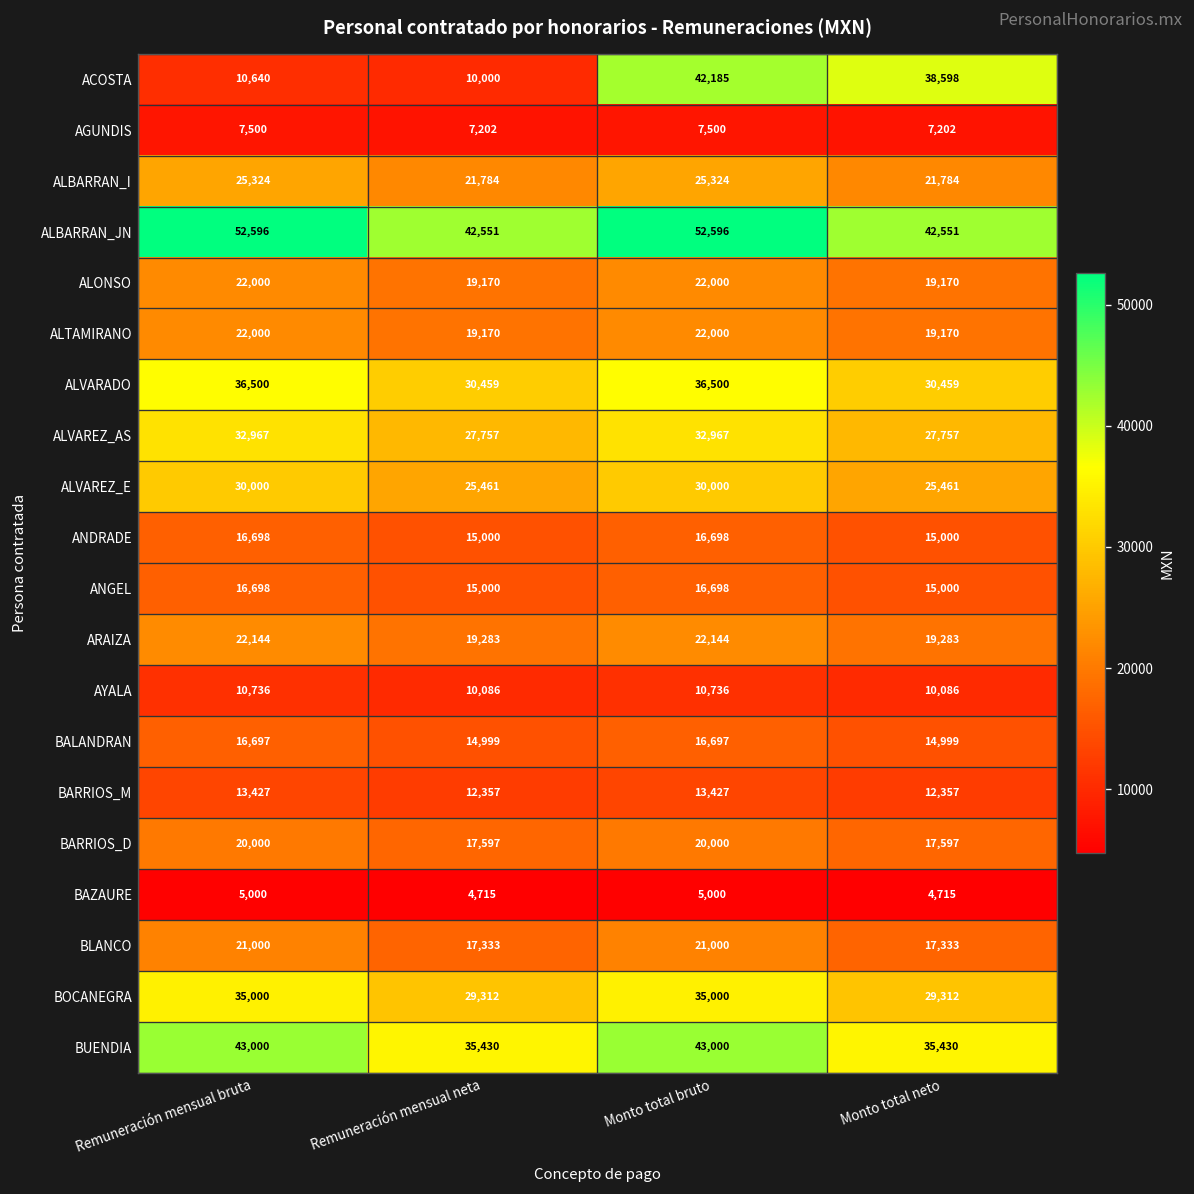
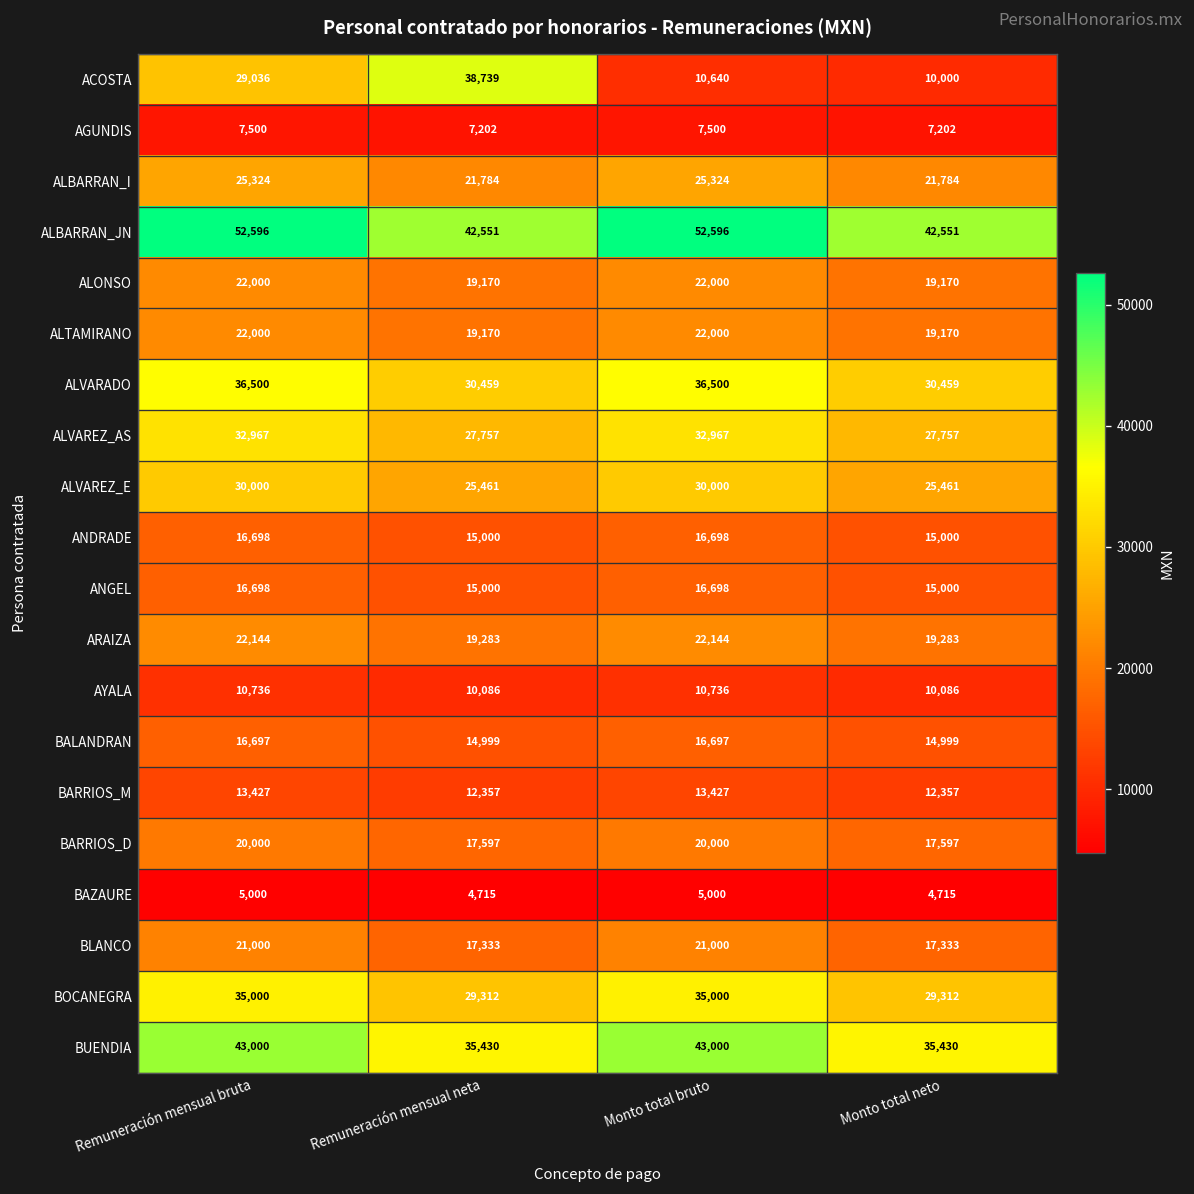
  {
    "ACOSTA": {
-     "Remuneración mensual bruta": "10,640",
-     "Remuneración mensual neta": "10,000",
-     "Monto total bruto": "42,185",
-     "Monto total neto": "38,598"
+     "Remuneración mensual bruta": "29,036",
+     "Remuneración mensual neta": "38,739",
+     "Monto total bruto": "10,640",
+     "Monto total neto": "10,000"
    },
    "AGUNDIS": {
      "Remuneración mensual bruta": "7,500",
      "Remuneración mensual neta": "7,202",
      "Monto total bruto": "7,500",
      "Monto total neto": "7,202"
    },
    "ALBARRAN_I": {
      "Remuneración mensual bruta": "25,324",
      "Remuneración mensual neta": "21,784",
      "Monto total bruto": "25,324",
      "Monto total neto": "21,784"
    },
    "ALBARRAN_JN": {
      "Remuneración mensual bruta": "52,596",
      "Remuneración mensual neta": "42,551",
      "Monto total bruto": "52,596",
      "Monto total neto": "42,551"
    },
    "ALONSO": {
      "Remuneración mensual bruta": "22,000",
      "Remuneración mensual neta": "19,170",
      "Monto total bruto": "22,000",
      "Monto total neto": "19,170"
    },
    "ALTAMIRANO": {
      "Remuneración mensual bruta": "22,000",
      "Remuneración mensual neta": "19,170",
      "Monto total bruto": "22,000",
      "Monto total neto": "19,170"
    },
    "ALVARADO": {
      "Remuneración mensual bruta": "36,500",
      "Remuneración mensual neta": "30,459",
      "Monto total bruto": "36,500",
      "Monto total neto": "30,459"
    },
    "ALVAREZ_AS": {
      "Remuneración mensual bruta": "32,967",
      "Remuneración mensual neta": "27,757",
      "Monto total bruto": "32,967",
      "Monto total neto": "27,757"
    },
    "ALVAREZ_E": {
      "Remuneración mensual bruta": "30,000",
      "Remuneración mensual neta": "25,461",
      "Monto total bruto": "30,000",
      "Monto total neto": "25,461"
    },
    "ANDRADE": {
      "Remuneración mensual bruta": "16,698",
      "Remuneración mensual neta": "15,000",
      "Monto total bruto": "16,698",
      "Monto total neto": "15,000"
    },
    "ANGEL": {
      "Remuneración mensual bruta": "16,698",
      "Remuneración mensual neta": "15,000",
      "Monto total bruto": "16,698",
      "Monto total neto": "15,000"
    },
    "ARAIZA": {
      "Remuneración mensual bruta": "22,144",
      "Remuneración mensual neta": "19,283",
      "Monto total bruto": "22,144",
      "Monto total neto": "19,283"
    },
    "AYALA": {
      "Remuneración mensual bruta": "10,736",
      "Remuneración mensual neta": "10,086",
      "Monto total bruto": "10,736",
      "Monto total neto": "10,086"
    },
    "BALANDRAN": {
      "Remuneración mensual bruta": "16,697",
      "Remuneración mensual neta": "14,999",
      "Monto total bruto": "16,697",
      "Monto total neto": "14,999"
    },
    "BARRIOS_M": {
      "Remuneración mensual bruta": "13,427",
      "Remuneración mensual neta": "12,357",
      "Monto total bruto": "13,427",
      "Monto total neto": "12,357"
    },
    "BARRIOS_D": {
      "Remuneración mensual bruta": "20,000",
      "Remuneración mensual neta": "17,597",
      "Monto total bruto": "20,000",
      "Monto total neto": "17,597"
    },
    "BAZAURE": {
      "Remuneración mensual bruta": "5,000",
      "Remuneración mensual neta": "4,715",
      "Monto total bruto": "5,000",
      "Monto total neto": "4,715"
    },
    "BLANCO": {
      "Remuneración mensual bruta": "21,000",
      "Remuneración mensual neta": "17,333",
      "Monto total bruto": "21,000",
      "Monto total neto": "17,333"
    },
    "BOCANEGRA": {
      "Remuneración mensual bruta": "35,000",
      "Remuneración mensual neta": "29,312",
      "Monto total bruto": "35,000",
      "Monto total neto": "29,312"
    },
    "BUENDIA": {
      "Remuneración mensual bruta": "43,000",
      "Remuneración mensual neta": "35,430",
      "Monto total bruto": "43,000",
      "Monto total neto": "35,430"
    }
  }
